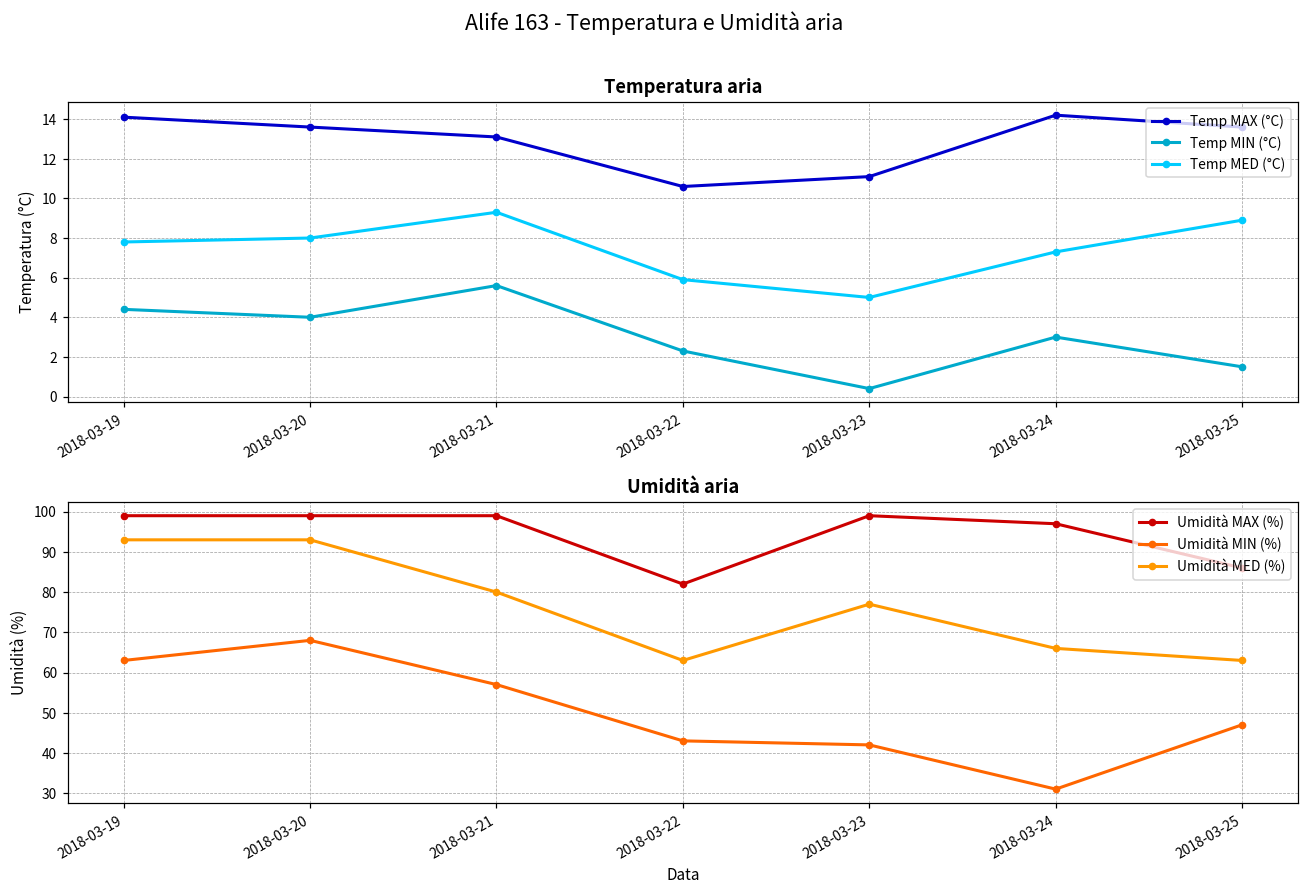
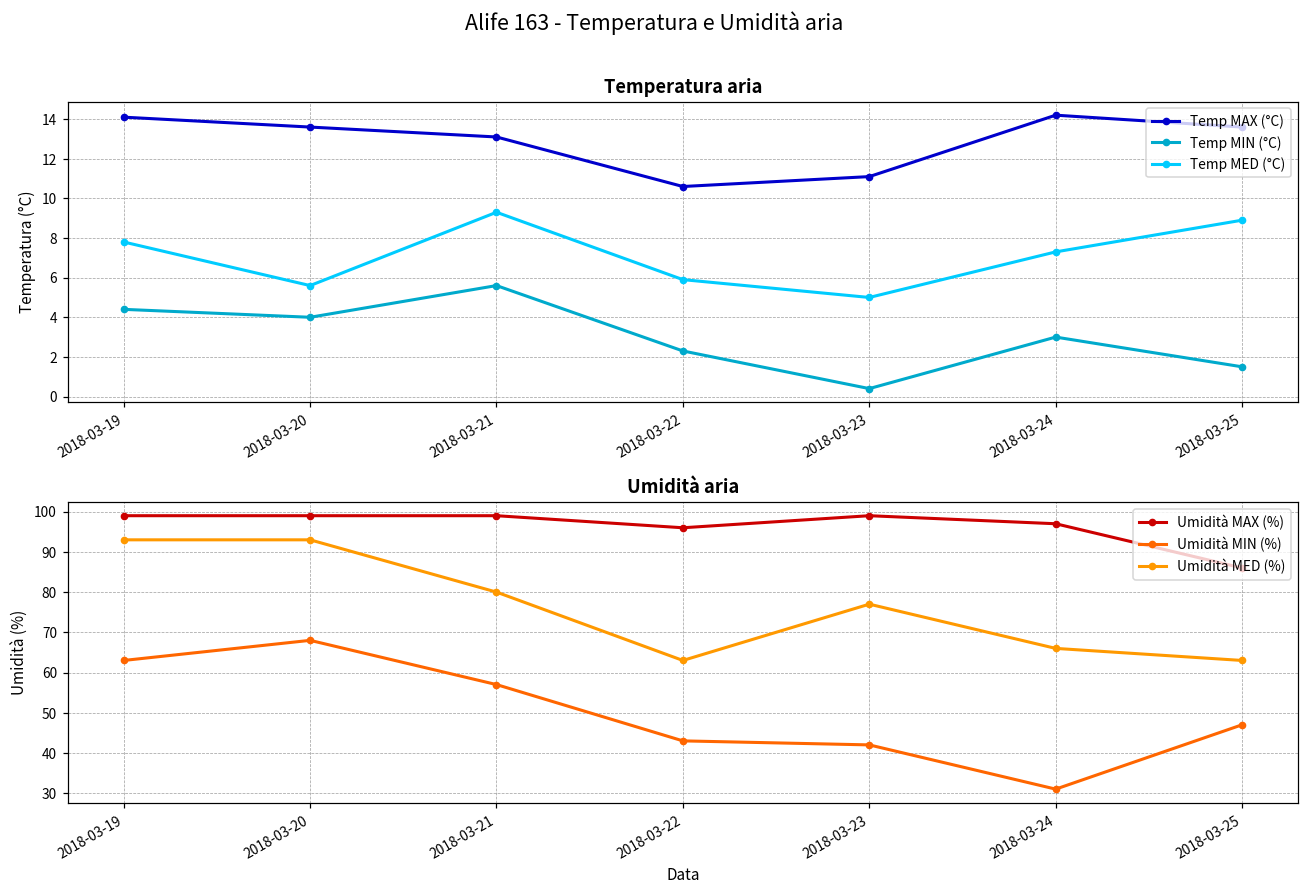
  {
    "Temperatura aria": {
      "Temp MAX (°C)": {
        "2018-03-19": 14.1,
        "2018-03-20": 13.6,
        "2018-03-21": 13.1,
        "2018-03-22": 10.6,
        "2018-03-23": 11.1,
        "2018-03-24": 14.2
      },
      "Temp MIN (°C)": {
        "2018-03-19": 4.4,
        "2018-03-20": 4.0,
        "2018-03-21": 5.6,
        "2018-03-22": 2.3,
        "2018-03-23": 0.4,
        "2018-03-24": 3.0,
        "2018-03-25": 1.5
      },
      "Temp MED (°C)": {
        "2018-03-19": 7.8,
-       "2018-03-20": 8.0,
+       "2018-03-20": 5.6,
        "2018-03-21": 9.3,
        "2018-03-22": 5.9,
        "2018-03-23": 5.0,
        "2018-03-24": 7.3,
        "2018-03-25": 8.9
      }
    },
    "Umidità aria": {
      "Umidità MAX (%)": {
        "2018-03-19": 99,
        "2018-03-20": 99,
        "2018-03-21": 99,
-       "2018-03-22": 82,
+       "2018-03-22": 96,
        "2018-03-23": 99,
        "2018-03-24": 97
      }
    }
  }
